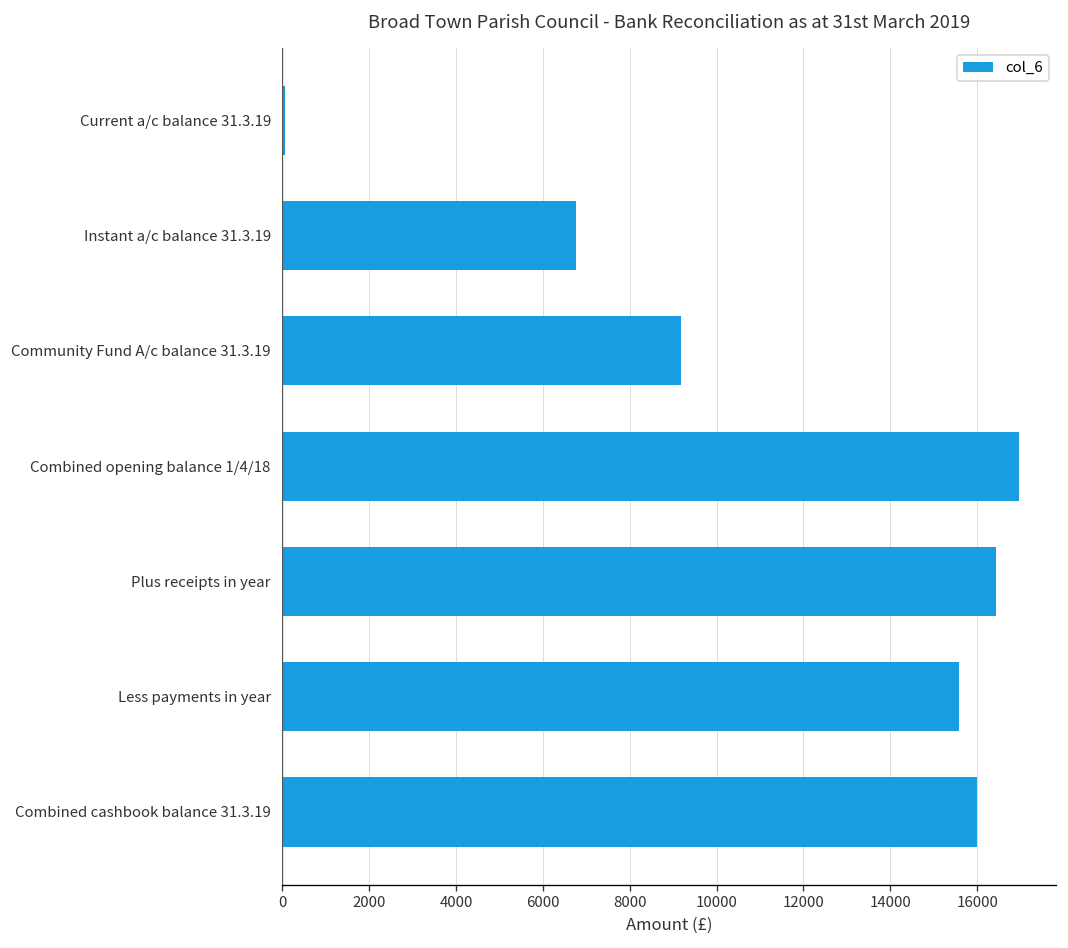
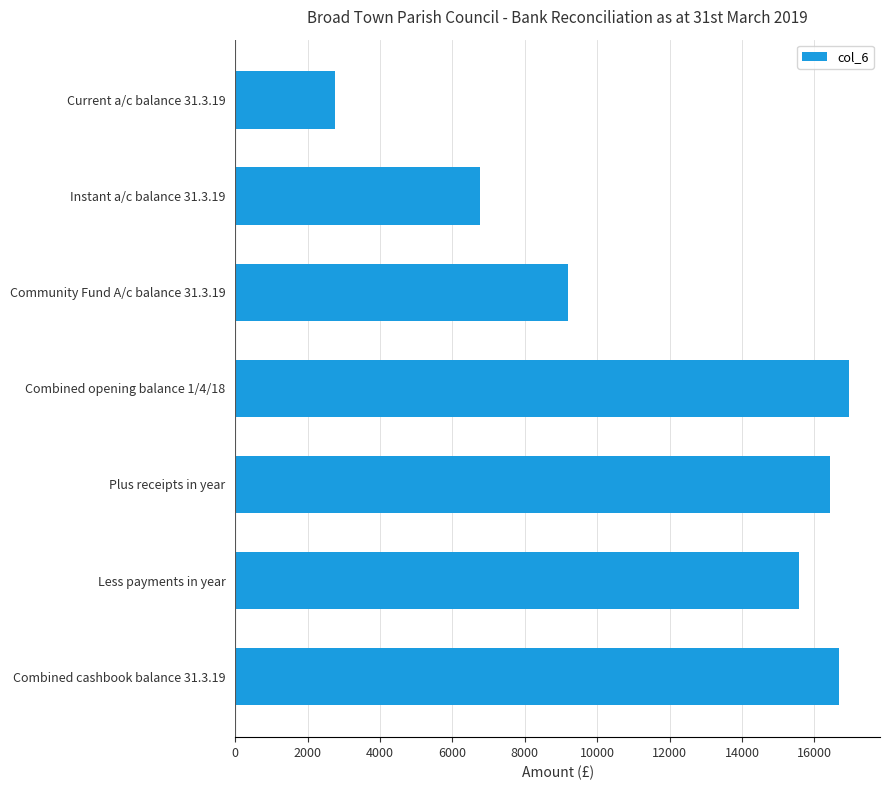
  {
-   "Current a/c balance 31.3.19": 100,
+   "Current a/c balance 31.3.19": 2800,
    "Instant a/c balance 31.3.19": 6800,
    "Community Fund A/c balance 31.3.19": 9200,
    "Combined opening balance 1/4/18": 17000,
    "Plus receipts in year": 16400,
    "Less payments in year": 15600,
-   "Combined cashbook balance 31.3.19": 16000
+   "Combined cashbook balance 31.3.19": 16700
  }
